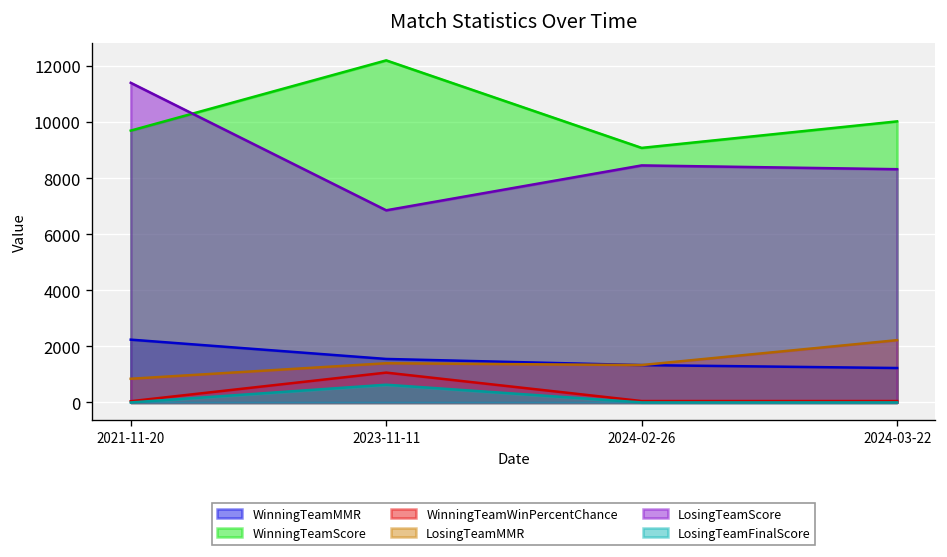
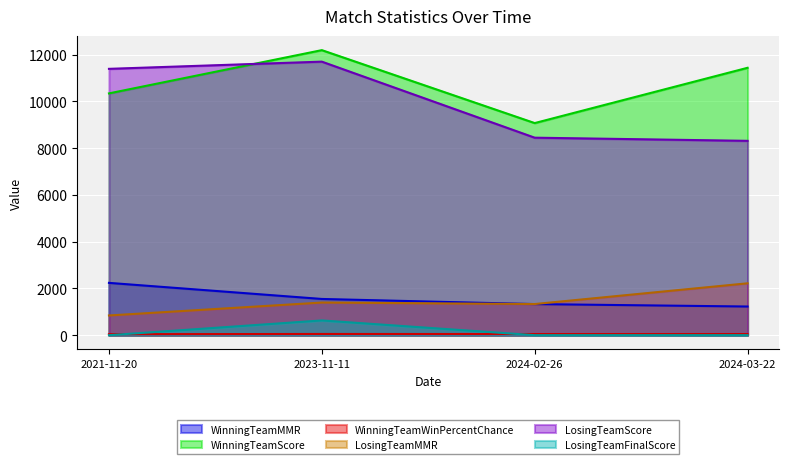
  {
    "WinningTeamMMR": {
      "2021-11-20": 2200,
      "2023-11-11": 1600,
      "2024-03-22": 1200
    },
    "WinningTeamScore": {
-     "2021-11-20": 9700,
+     "2021-11-20": 10300,
      "2023-11-11": 12200,
      "2024-02-26": 9100,
-     "2024-03-22": 10000
+     "2024-03-22": 11400
    },
    "WinningTeamWinPercentChance": {
-     "2023-11-11": 1100
+     "2023-11-11": 100
    },
    "LosingTeamMMR": {
      "2021-11-20": 800,
      "2023-11-11": 1400,
      "2024-03-22": 2200
    },
    "LosingTeamScore": {
      "2021-11-20": 11400,
-     "2023-11-11": 6900,
+     "2023-11-11": 11700,
      "2024-02-26": 8500,
      "2024-03-22": 8300
    },
    "LosingTeamFinalScore": {
      "2023-11-11": 600
    }
  }
